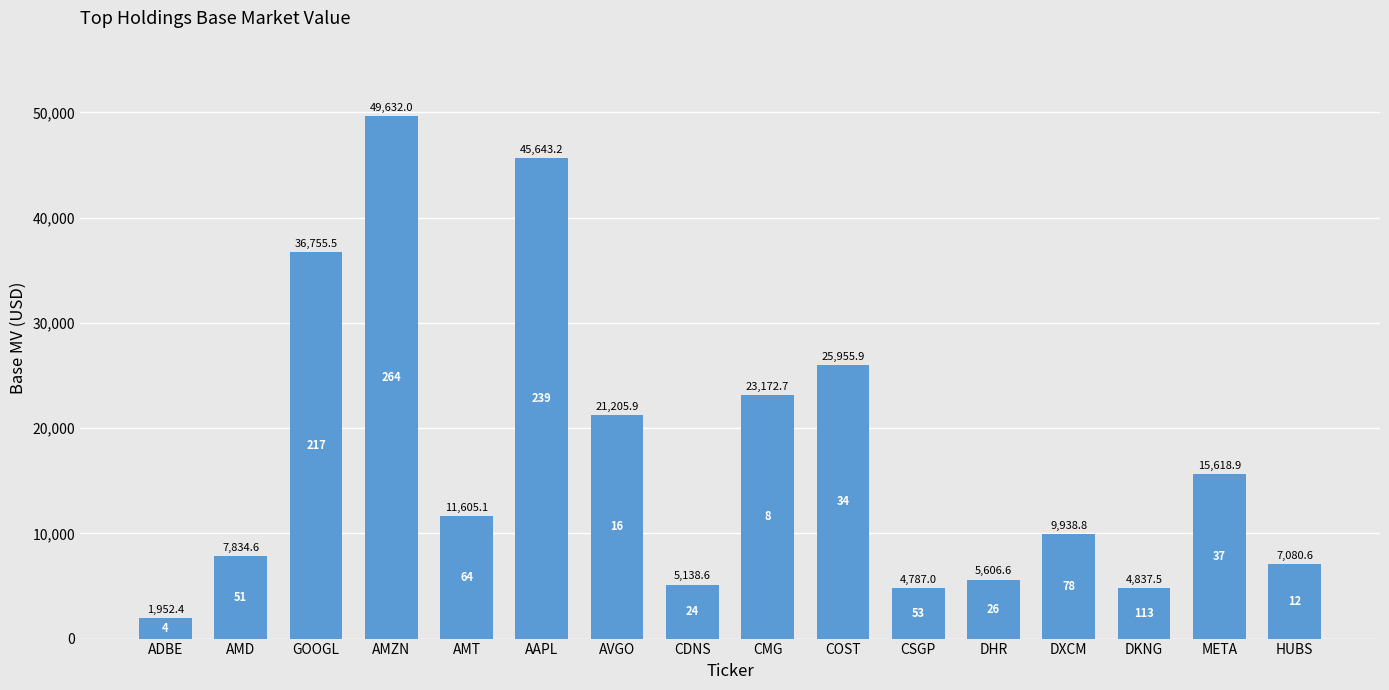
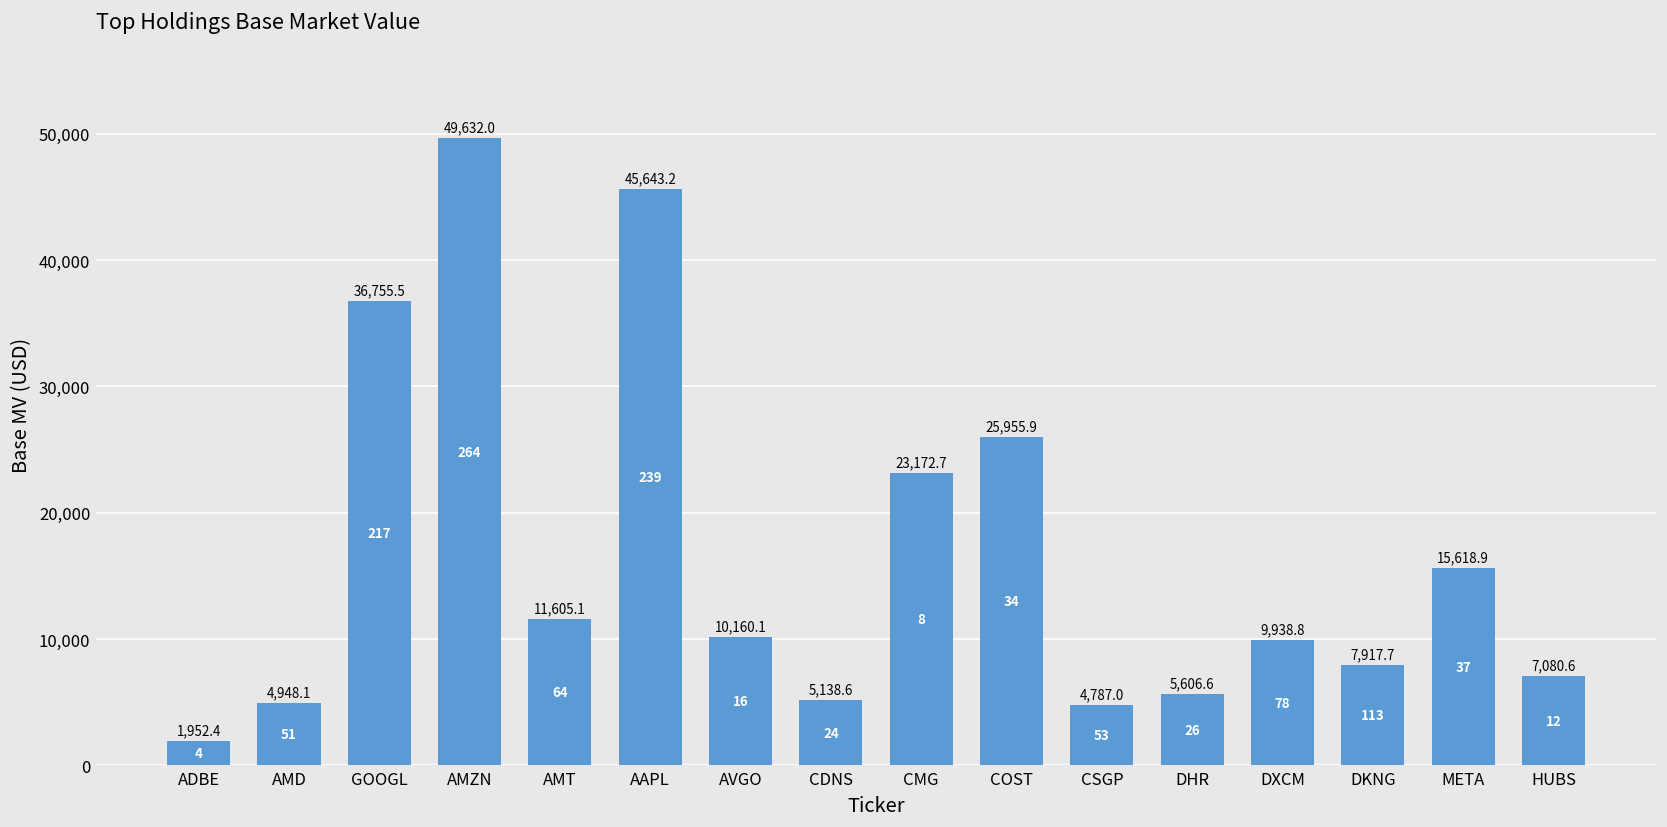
  {
    "ADBE": "1,952.4",
-   "AMD": "7,834.6",
+   "AMD": "4,948.1",
    "GOOGL": "36,755.5",
    "AMZN": "49,632.0",
    "AMT": "11,605.1",
    "AAPL": "45,643.2",
-   "AVGO": "21,205.9",
+   "AVGO": "10,160.1",
    "CDNS": "5,138.6",
    "CMG": "23,172.7",
    "COST": "25,955.9",
    "CSGP": "4,787.0",
    "DHR": "5,606.6",
    "DXCM": "9,938.8",
-   "DKNG": "4,837.5",
+   "DKNG": "7,917.7",
    "META": "15,618.9",
    "HUBS": "7,080.6"
  }
